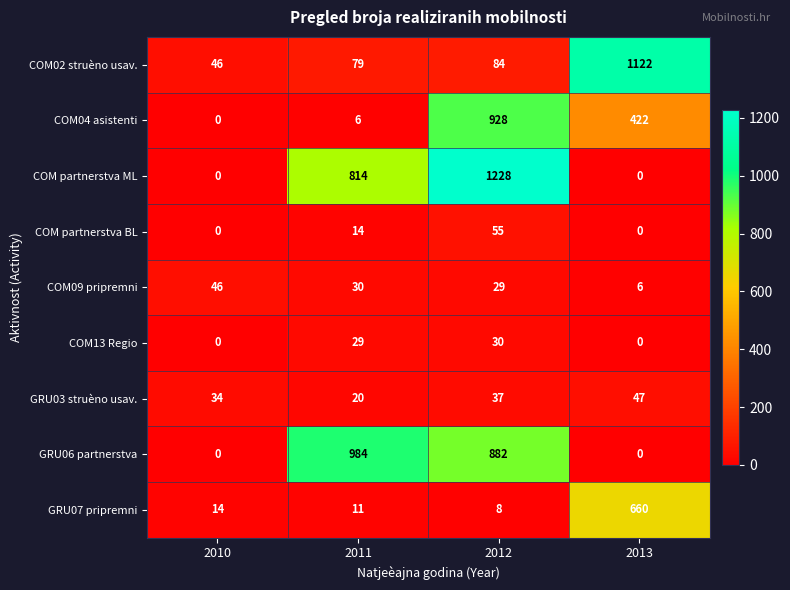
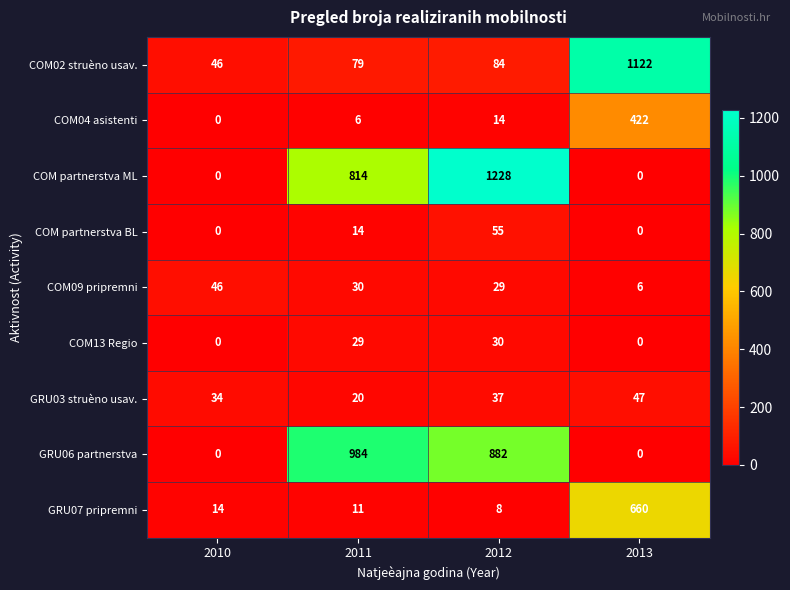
  {
    "COM02 struèno usav.": {
      "2010": 46,
      "2011": 79,
      "2012": 84,
      "2013": 1122
    },
    "COM04 asistenti": {
      "2010": 0,
      "2011": 6,
-     "2012": 928,
+     "2012": 14,
      "2013": 422
    },
    "COM partnerstva ML": {
      "2010": 0,
      "2011": 814,
      "2012": 1228,
      "2013": 0
    },
    "COM partnerstva BL": {
      "2010": 0,
      "2011": 14,
      "2012": 55,
      "2013": 0
    },
    "COM09 pripremni": {
      "2010": 46,
      "2011": 30,
      "2012": 29,
      "2013": 6
    },
    "COM13 Regio": {
      "2010": 0,
      "2011": 29,
      "2012": 30,
      "2013": 0
    },
    "GRU03 struèno usav.": {
      "2010": 34,
      "2011": 20,
      "2012": 37,
      "2013": 47
    },
    "GRU06 partnerstva": {
      "2010": 0,
      "2011": 984,
      "2012": 882,
      "2013": 0
    },
    "GRU07 pripremni": {
      "2010": 14,
      "2011": 11,
      "2012": 8,
      "2013": 660
    }
  }
